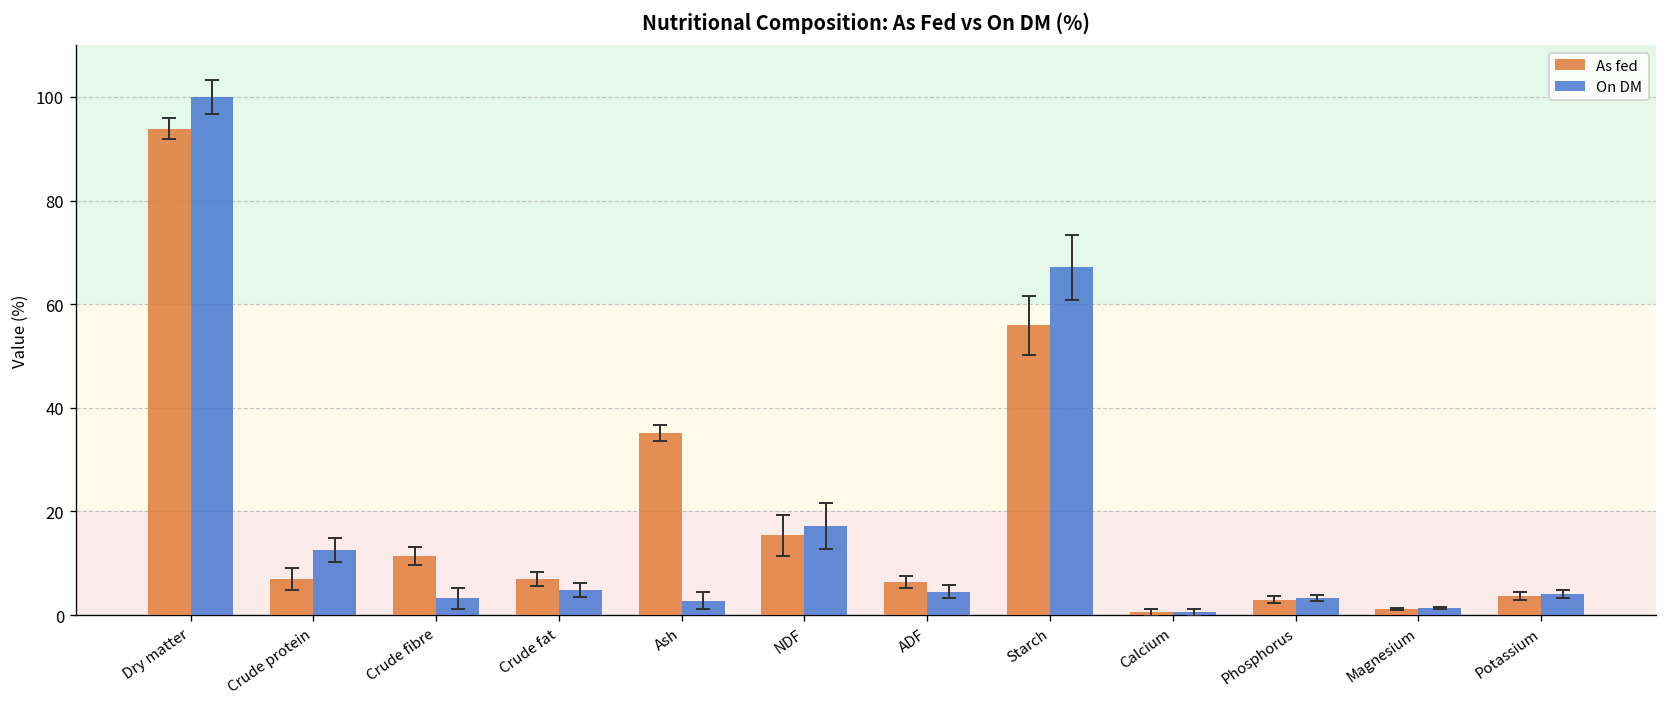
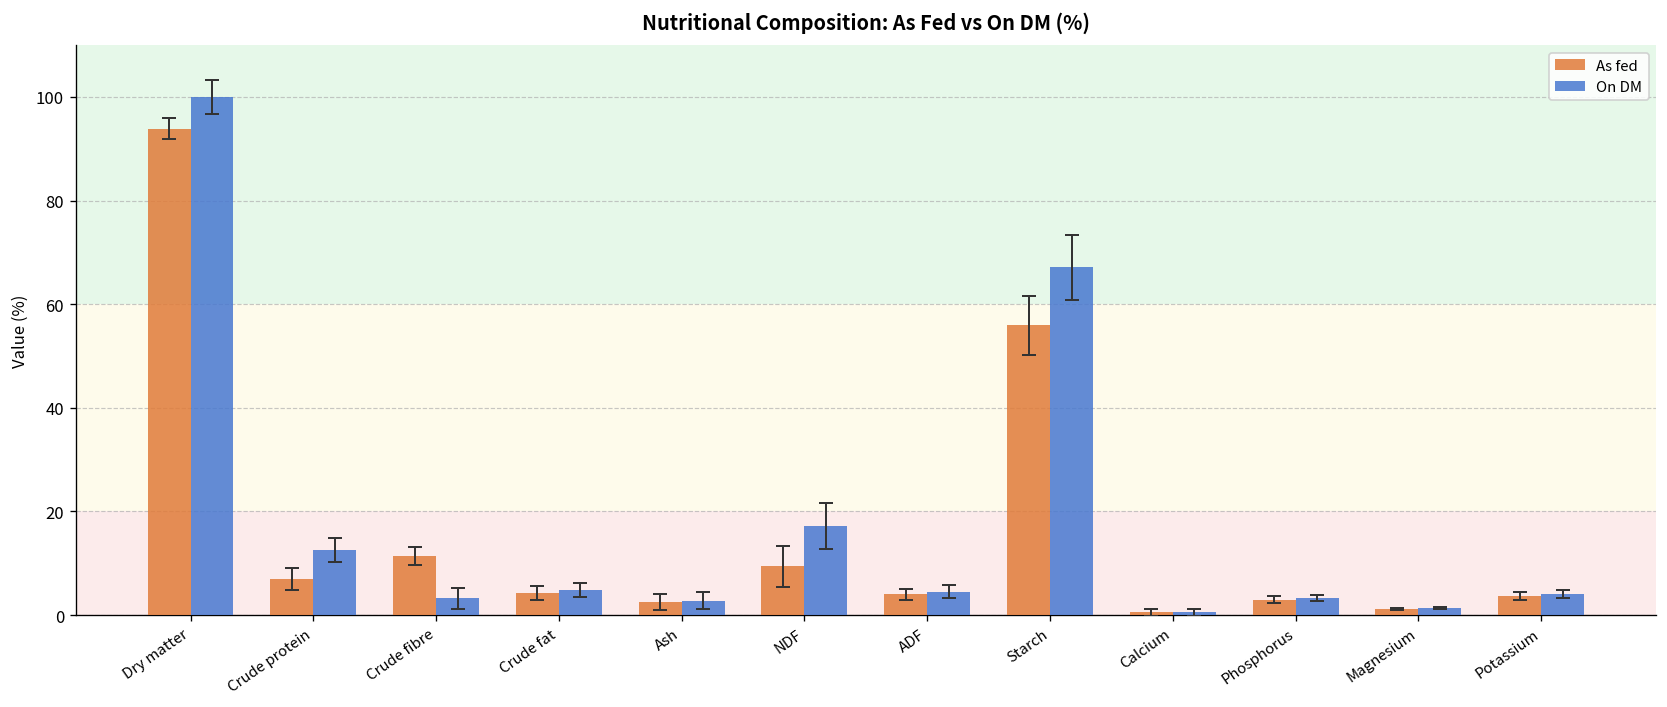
  {
    "As fed": {
      "Dry matter": 94,
      "Crude protein": 7,
      "Crude fibre": 11,
-     "Crude fat": 7,
-     "Ash": 35,
-     "NDF": 15,
-     "ADF": 6,
+     "Crude fat": 4,
+     "Ash": 3,
+     "NDF": 9,
+     "ADF": 4,
      "Starch": 56,
      "Phosphorus": 3,
      "Magnesium": 1,
      "Potassium": 4
    }
  }
